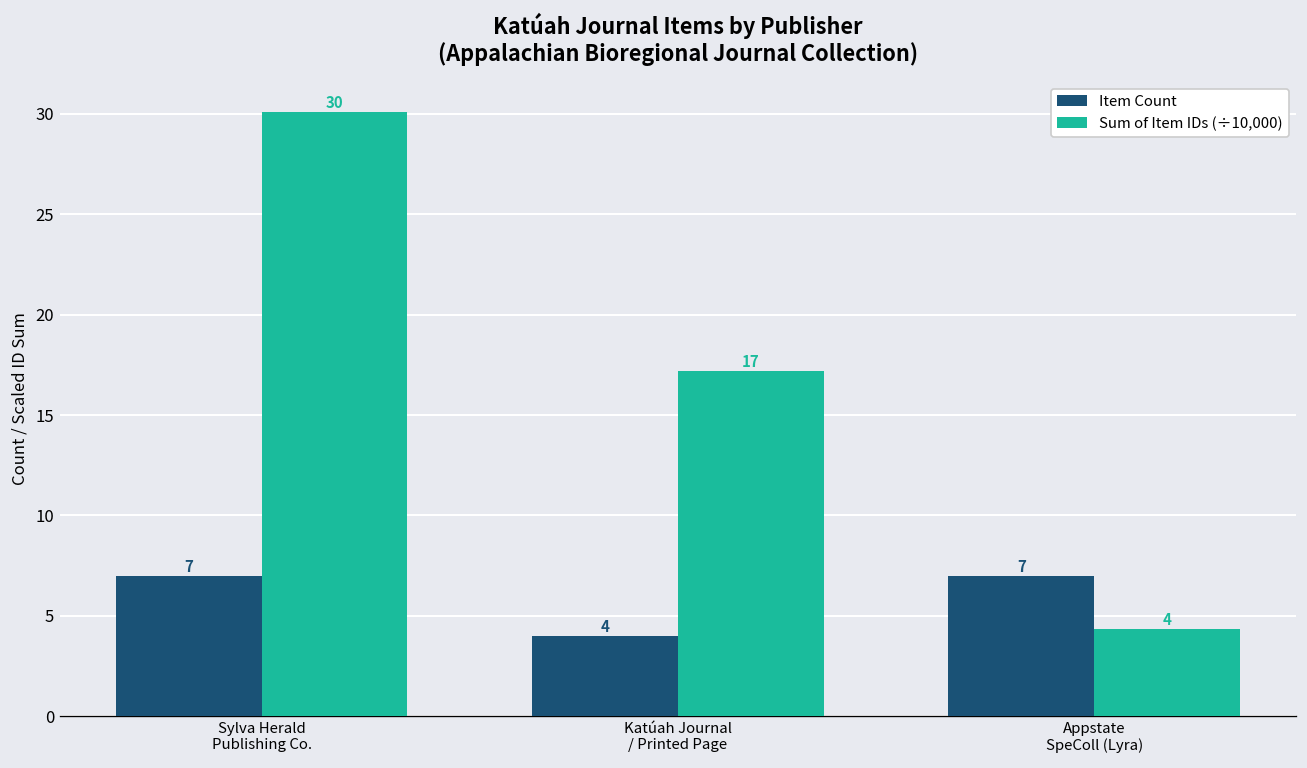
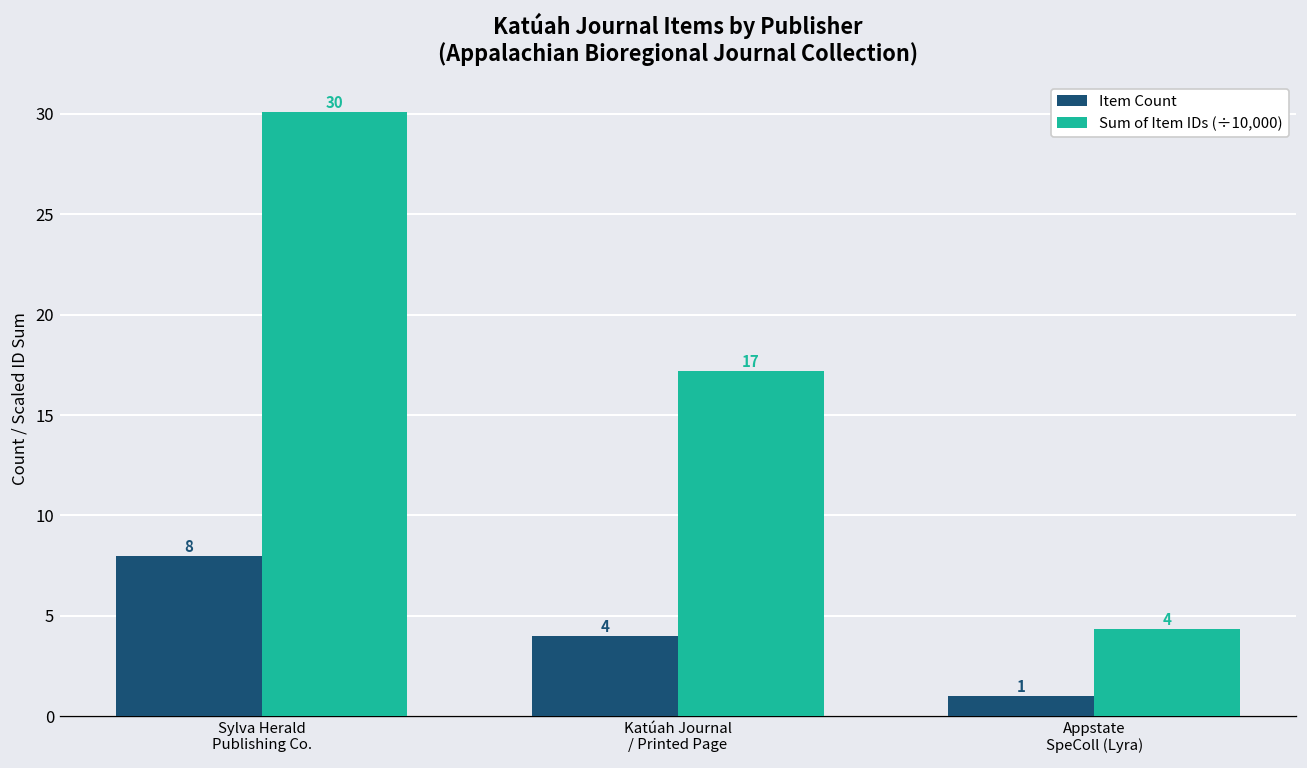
  {
    "Item Count": {
-     "Sylva Herald Publishing Co.": 7,
+     "Sylva Herald Publishing Co.": 8,
      "Katúah Journal / Printed Page": 4,
-     "Appstate SpeColl (Lyra)": 7
+     "Appstate SpeColl (Lyra)": 1
    },
    "Sum of Item IDs (÷10,000)": {
      "Sylva Herald Publishing Co.": 30,
      "Katúah Journal / Printed Page": 17,
      "Appstate SpeColl (Lyra)": 4
    }
  }
